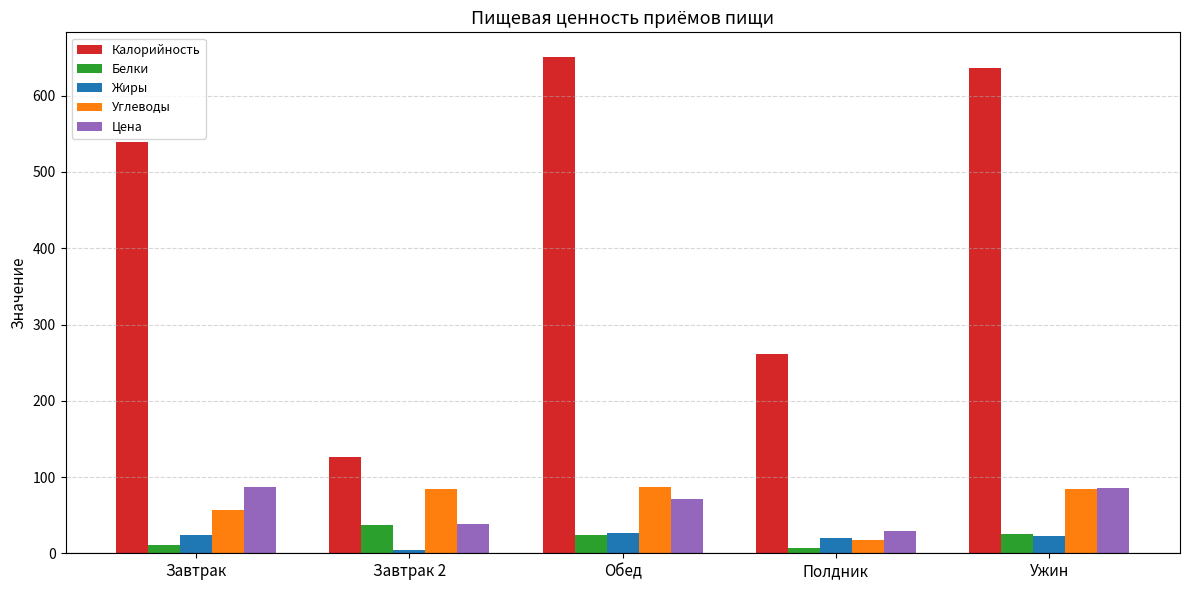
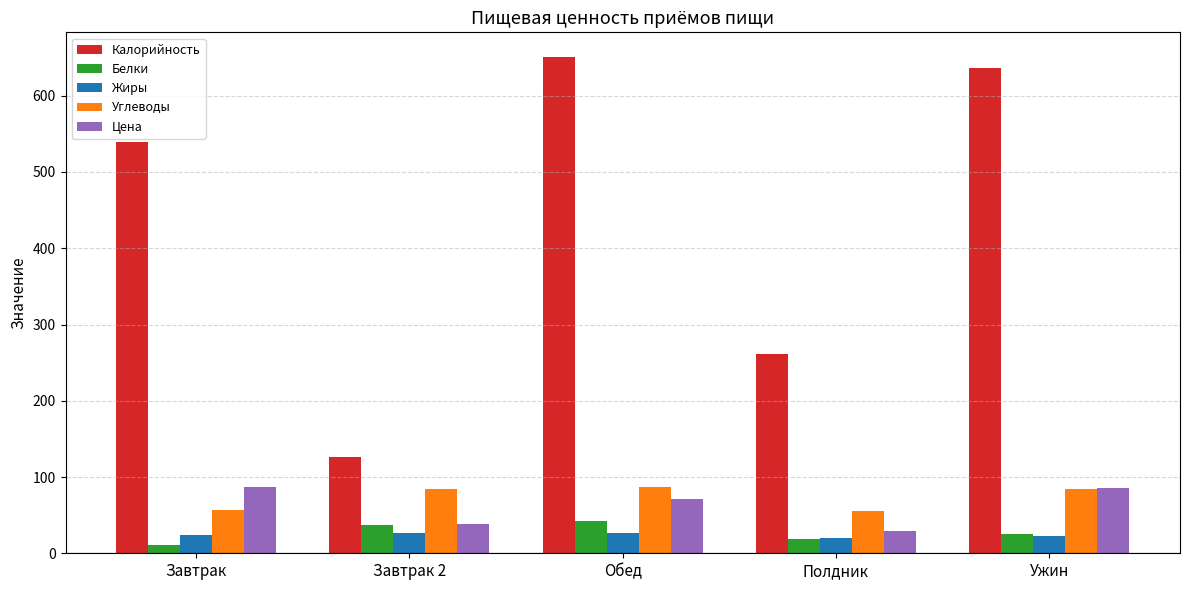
  {
    "Калорийность": {
      "Завтрак": 540,
      "Завтрак 2": 130,
      "Обед": 650,
      "Полдник": 260,
      "Ужин": 640
    },
    "Белки": {
      "Завтрак": 10,
      "Завтрак 2": 40,
-     "Обед": 20,
-     "Полдник": 10,
+     "Обед": 40,
+     "Полдник": 20,
      "Ужин": 30
    },
    "Жиры": {
      "Завтрак": 20,
-     "Завтрак 2": 0,
+     "Завтрак 2": 30,
      "Обед": 30,
      "Полдник": 20,
      "Ужин": 20
    },
    "Углеводы": {
      "Завтрак": 60,
      "Завтрак 2": 80,
      "Обед": 90,
-     "Полдник": 20,
+     "Полдник": 60,
      "Ужин": 80
    },
    "Цена": {
      "Завтрак": 90,
      "Завтрак 2": 40,
      "Обед": 70,
      "Полдник": 30,
      "Ужин": 90
    }
  }
